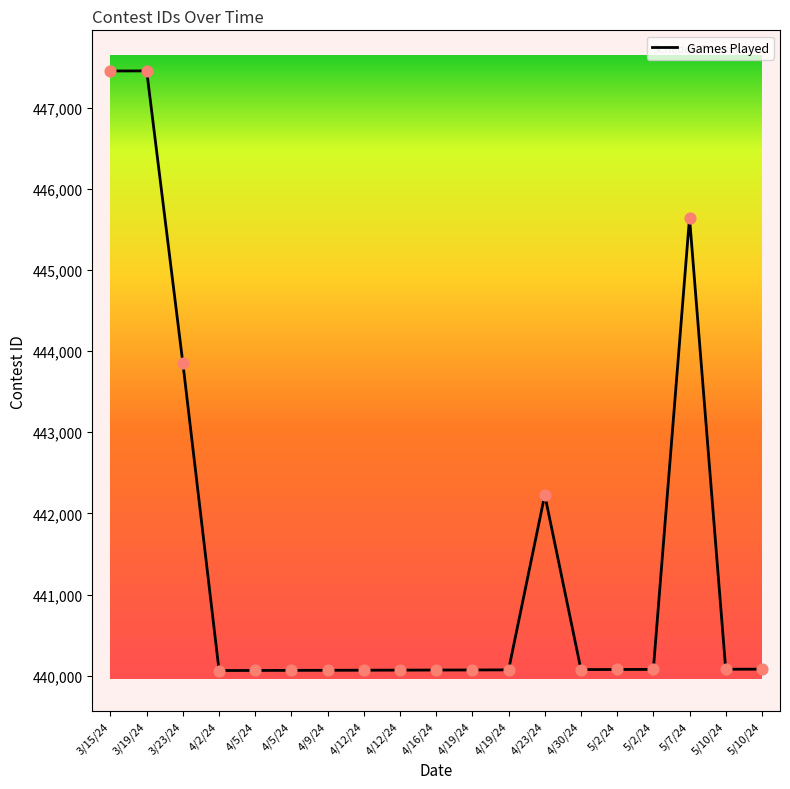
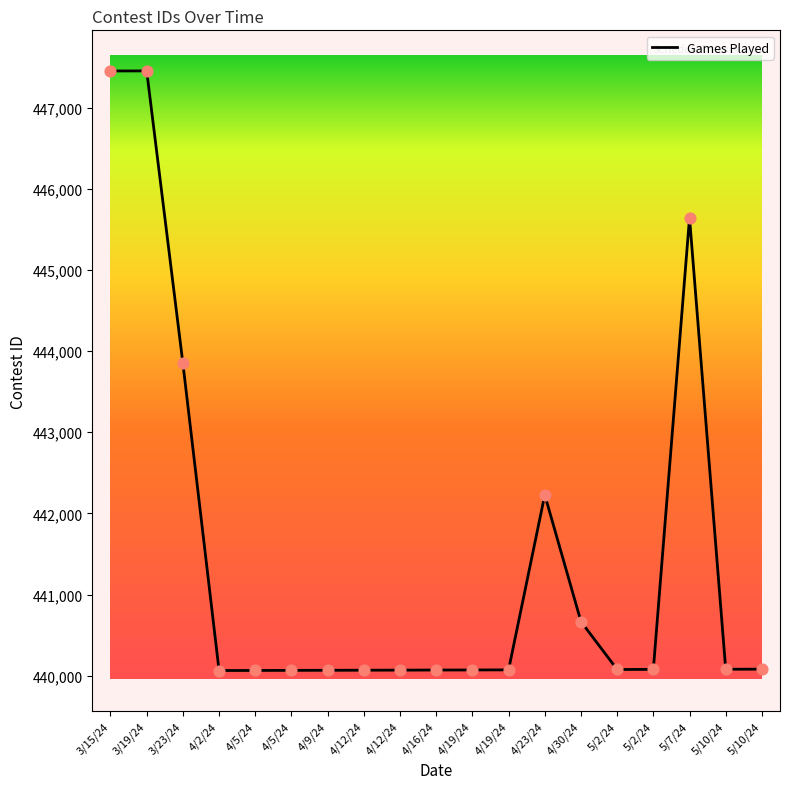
  {
    "3/15/24": "447,500",
    "3/19/24": "447,500",
    "3/23/24": "443,900",
    "4/2/24": "440,100",
    "4/9/24": "440,100",
    "4/16/24": "440,100",
    "4/23/24": "442,200",
-   "4/30/24": "440,100",
+   "4/30/24": "440,700",
    "5/7/24": "445,600"
  }
